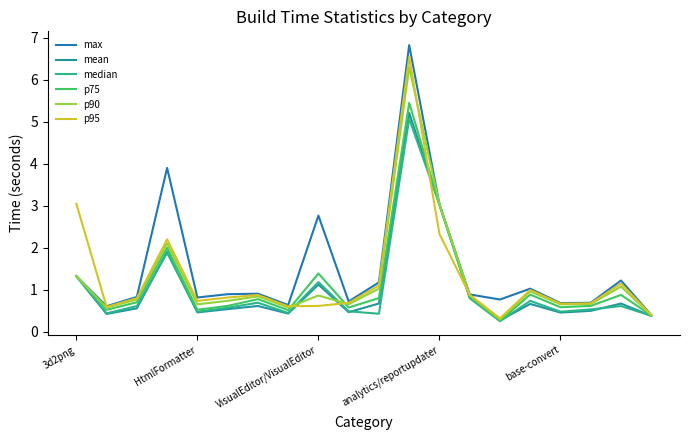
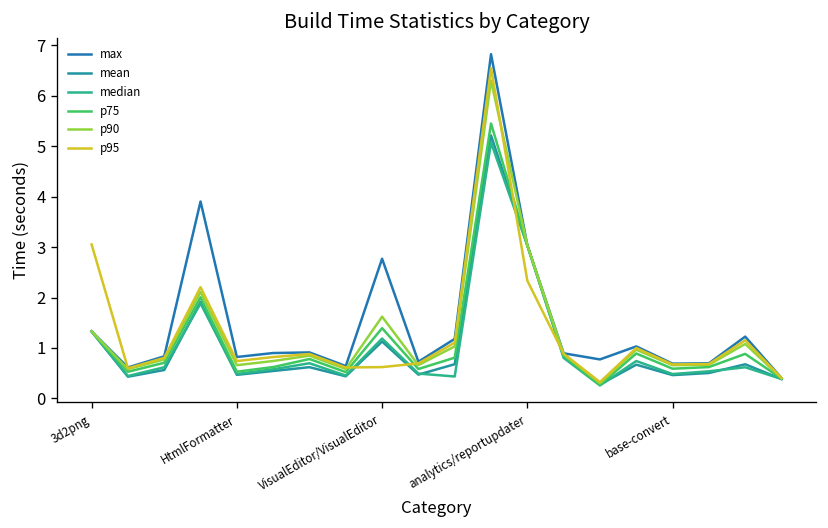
  {
    "p90": {
      "HtmlFormatter": 0.7,
-     "VisualEditor/VisualEditor": 0.9
+     "VisualEditor/VisualEditor": 1.6
    },
    "p95": {
      "3d2png": 3.1,
      "HtmlFormatter": 0.7,
      "VisualEditor/VisualEditor": 0.6,
      "analytics/reportupdater": 2.3
    }
  }
